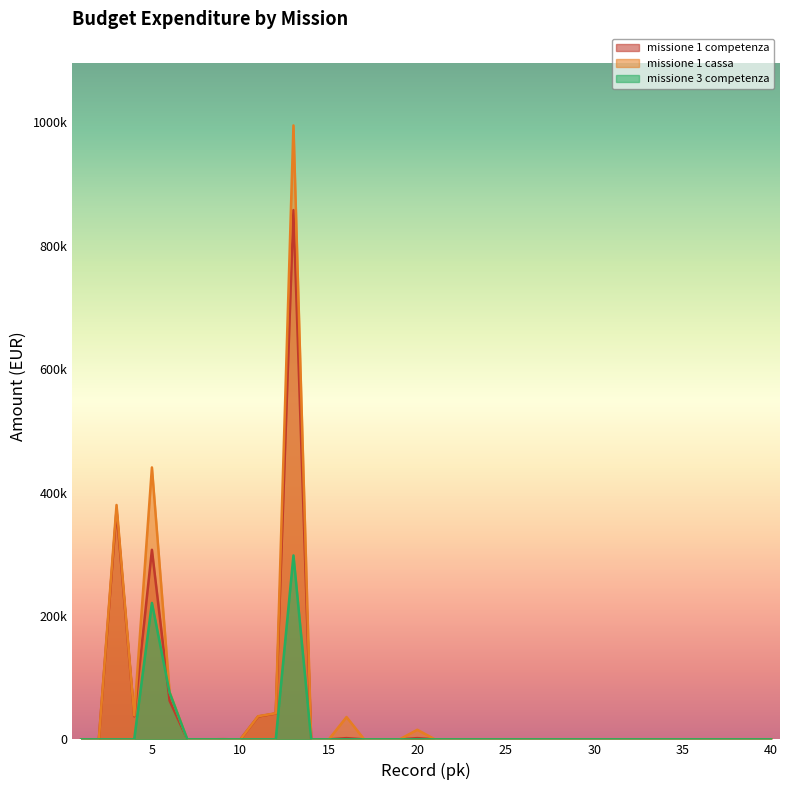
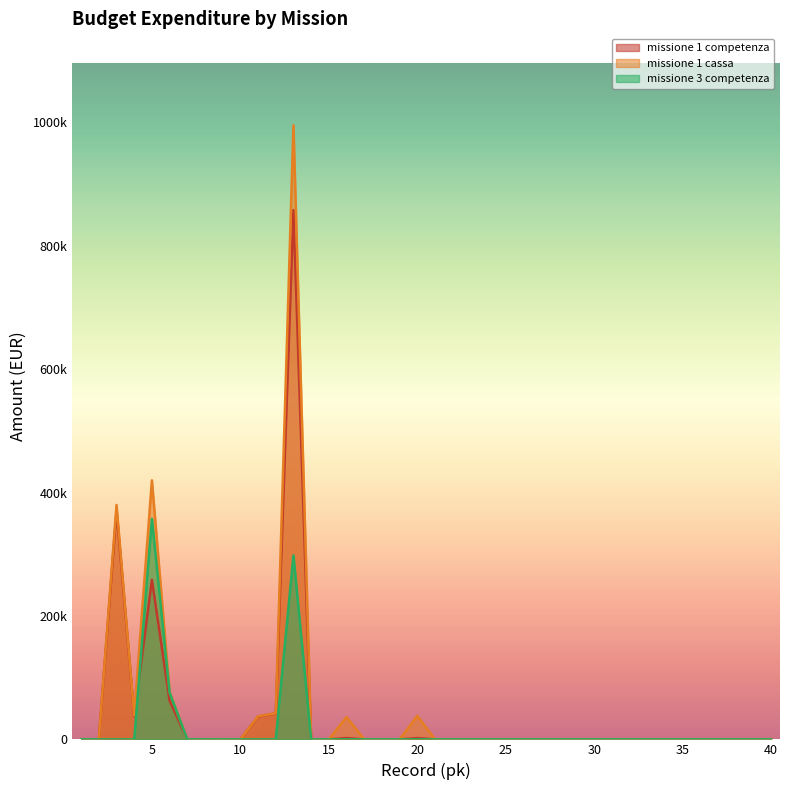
  {
    "missione 1 competenza": {
-     "5": 310000
+     "5": 260000
    },
    "missione 1 cassa": {
-     "5": 440000,
-     "20": 20000
+     "5": 420000,
+     "20": 40000
    },
    "missione 3 competenza": {
-     "5": 220000
+     "5": 360000
    }
  }
